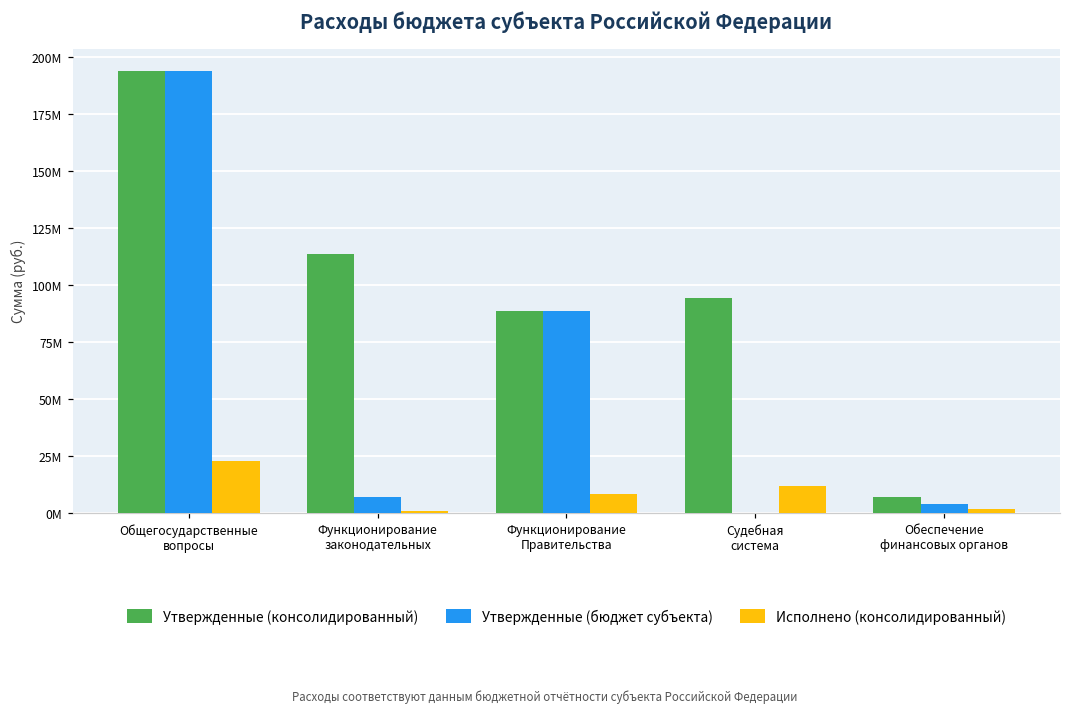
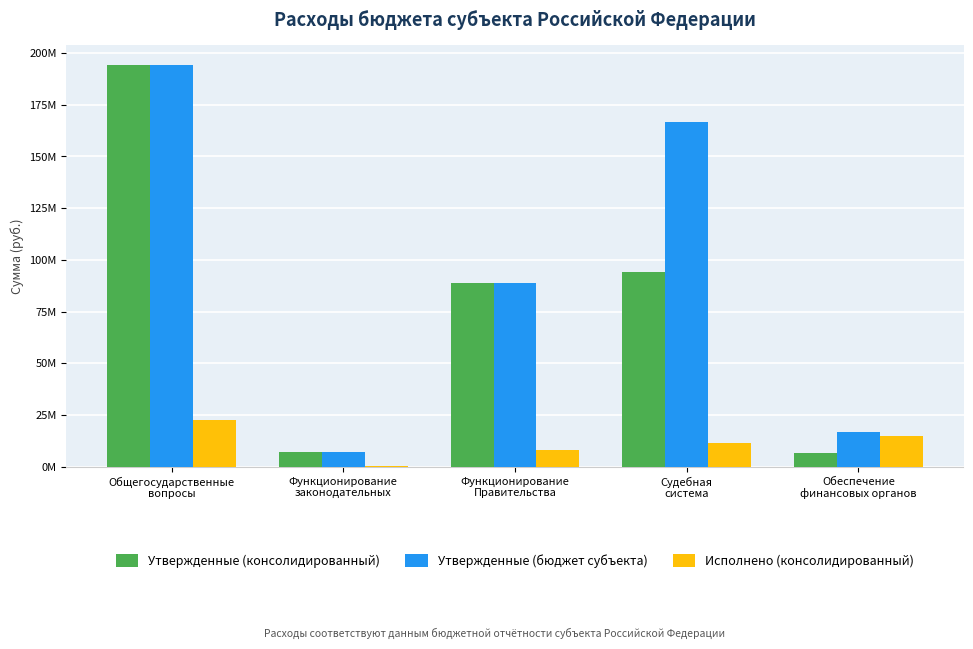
  {
    "Утвержденные (консолидированный)": {
      "Общегосударственные вопросы": "194М",
-     "Функционирование законодательных": "114М",
+     "Функционирование законодательных": "7М",
      "Функционирование Правительства": "89М",
      "Судебная система": "94М",
      "Обеспечение финансовых органов": "7М"
    },
    "Утвержденные (бюджет субъекта)": {
      "Общегосударственные вопросы": "194М",
      "Функционирование законодательных": "7М",
      "Функционирование Правительства": "89М",
-     "Судебная система": "0М",
-     "Обеспечение финансовых органов": "4М"
+     "Судебная система": "167М",
+     "Обеспечение финансовых органов": "17М"
    },
    "Исполнено (консолидированный)": {
      "Общегосударственные вопросы": "23М",
      "Функционирование Правительства": "8М",
      "Судебная система": "12М",
-     "Обеспечение финансовых органов": "1М"
+     "Обеспечение финансовых органов": "15М"
    }
  }
